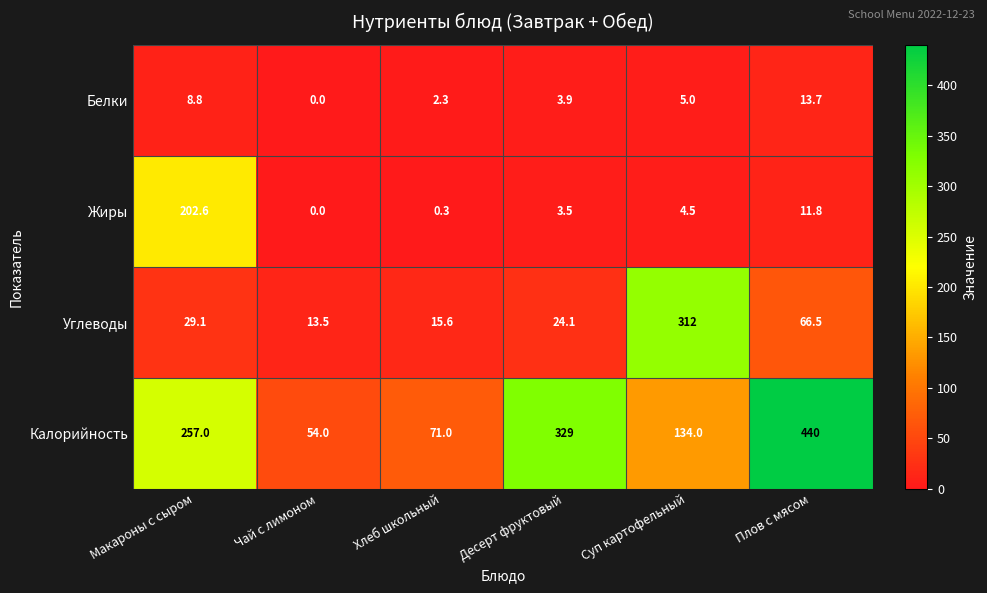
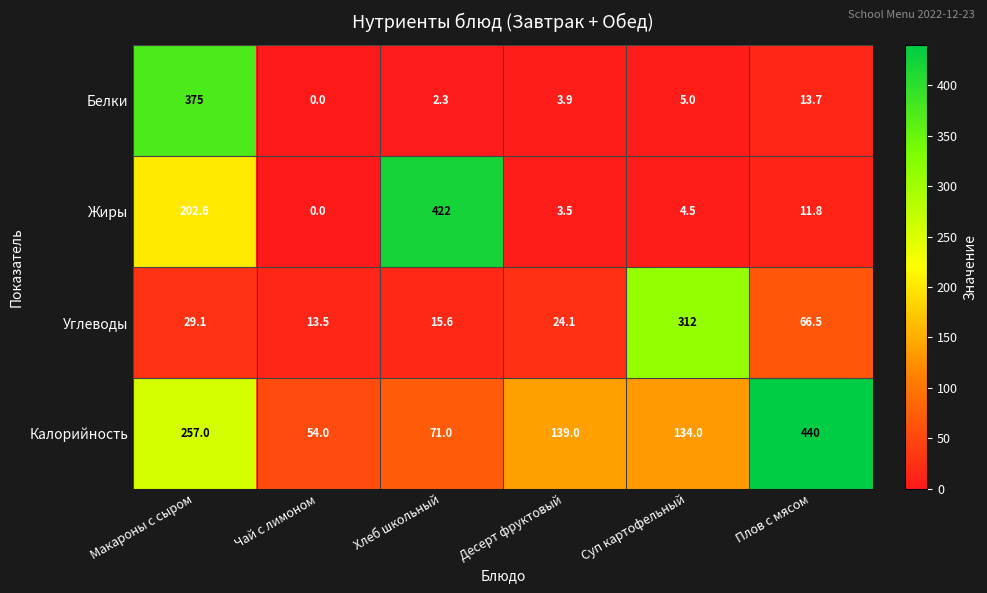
  {
    "Белки": {
-     "Макароны с сыром": 8.8,
+     "Макароны с сыром": 375,
      "Чай с лимоном": 0.0,
      "Хлеб школьный": 2.3,
      "Десерт фруктовый": 3.9,
      "Суп картофельный": 5.0,
      "Плов с мясом": 13.7
    },
    "Жиры": {
      "Макароны с сыром": 202.6,
      "Чай с лимоном": 0.0,
-     "Хлеб школьный": 0.3,
+     "Хлеб школьный": 422,
      "Десерт фруктовый": 3.5,
      "Суп картофельный": 4.5,
      "Плов с мясом": 11.8
    },
    "Углеводы": {
      "Макароны с сыром": 29.1,
      "Чай с лимоном": 13.5,
      "Хлеб школьный": 15.6,
      "Десерт фруктовый": 24.1,
      "Суп картофельный": 312,
      "Плов с мясом": 66.5
    },
    "Калорийность": {
      "Макароны с сыром": 257.0,
      "Чай с лимоном": 54.0,
      "Хлеб школьный": 71.0,
-     "Десерт фруктовый": 329,
+     "Десерт фруктовый": 139.0,
      "Суп картофельный": 134.0,
      "Плов с мясом": 440
    }
  }
